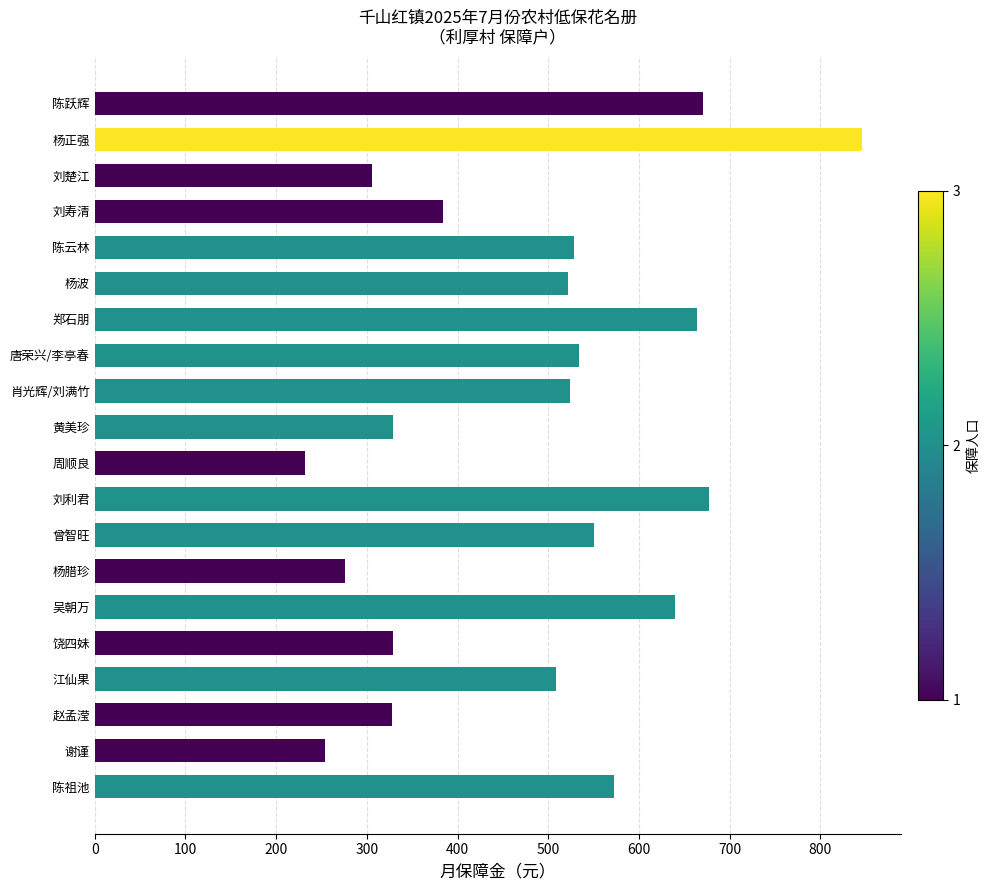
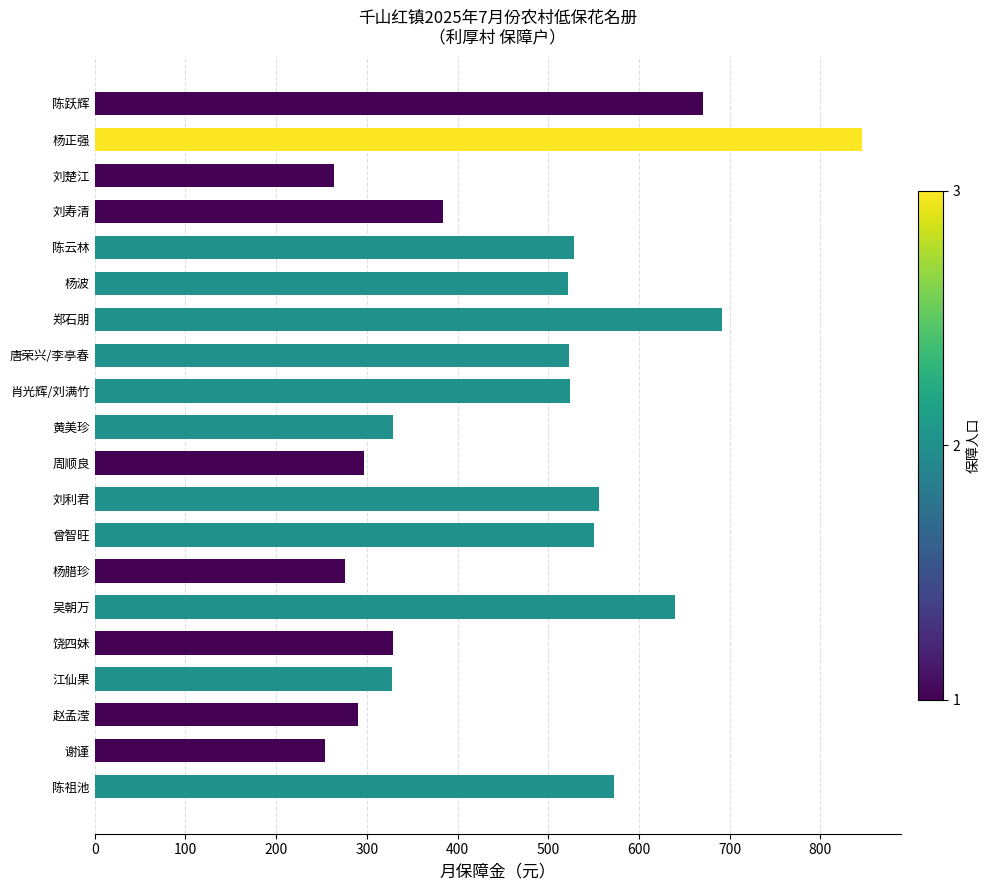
  {
    "陈跃辉": 670,
    "杨正强": 850,
-   "刘楚江": 310,
+   "刘楚江": 260,
    "刘寿清": 380,
    "陈云林": 530,
    "杨波": 520,
-   "郑石朋": 660,
-   "唐荣兴/李亭春": 530,
+   "郑石朋": 690,
+   "唐荣兴/李亭春": 520,
    "肖光辉/刘满竹": 520,
    "黄美珍": 330,
-   "周顺良": 230,
-   "刘利君": 680,
+   "周顺良": 300,
+   "刘利君": 560,
    "曾智旺": 550,
    "杨腊珍": 280,
    "吴朝万": 640,
    "饶四妹": 330,
-   "江仙果": 510,
-   "赵孟滢": 330,
+   "江仙果": 330,
+   "赵孟滢": 290,
    "谢谨": 250,
    "陈祖池": 570
  }
